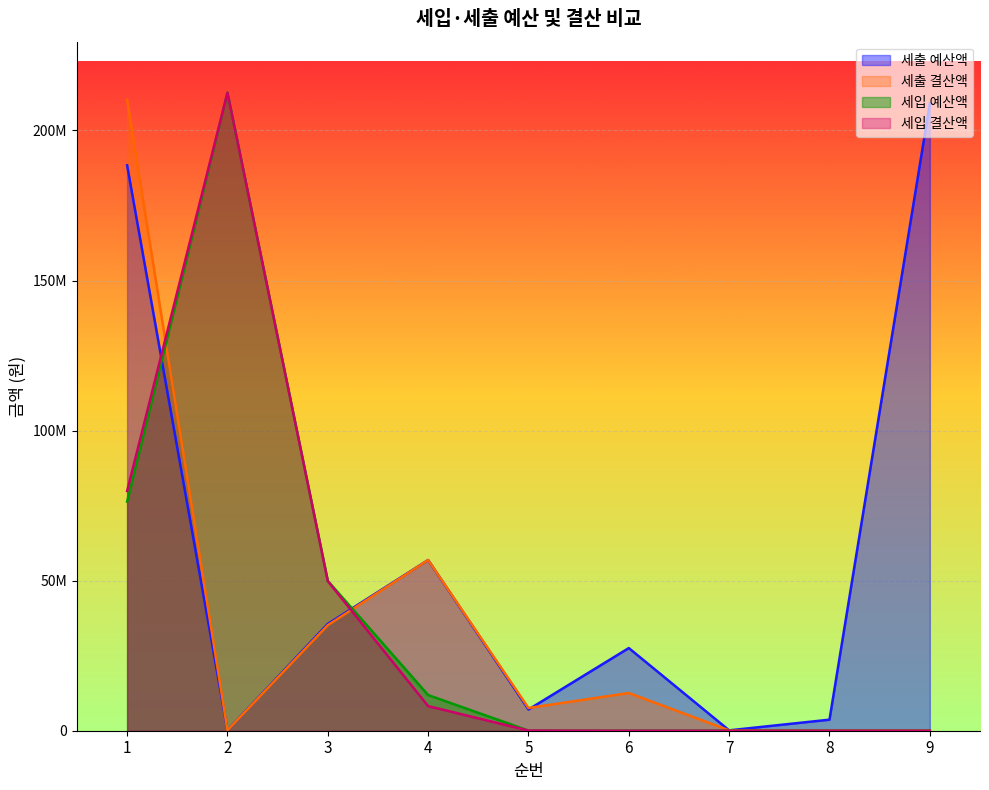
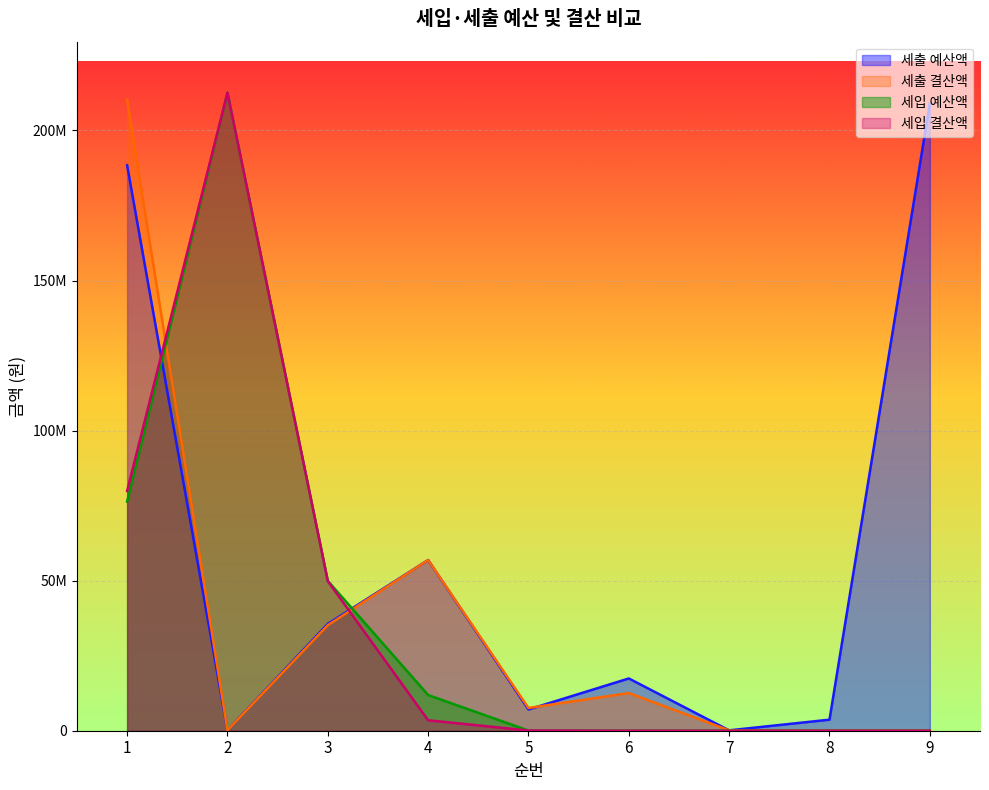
  {
    "세출 예산액": {
      "1": 188000000,
-     "6": 28000000,
+     "6": 17000000,
      "8": 4000000
    },
    "세출 결산액": {
      "1": 210000000,
      "6": 13000000
    },
    "세입 예산액": {
      "1": 76000000,
      "4": 12000000
    },
    "세입 결산액": {
      "1": 80000000,
-     "4": 8000000
+     "4": 3000000
    }
  }
